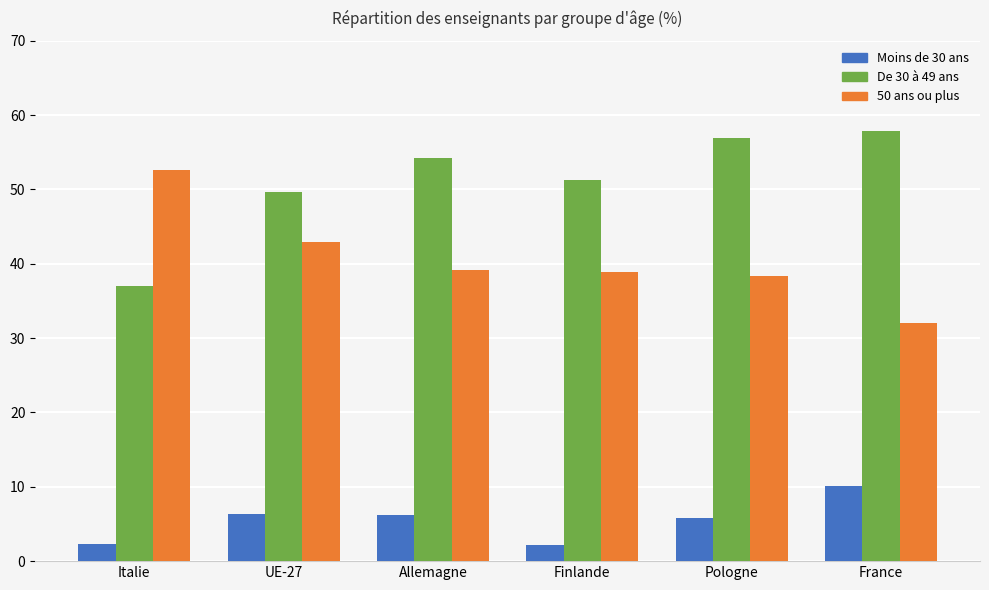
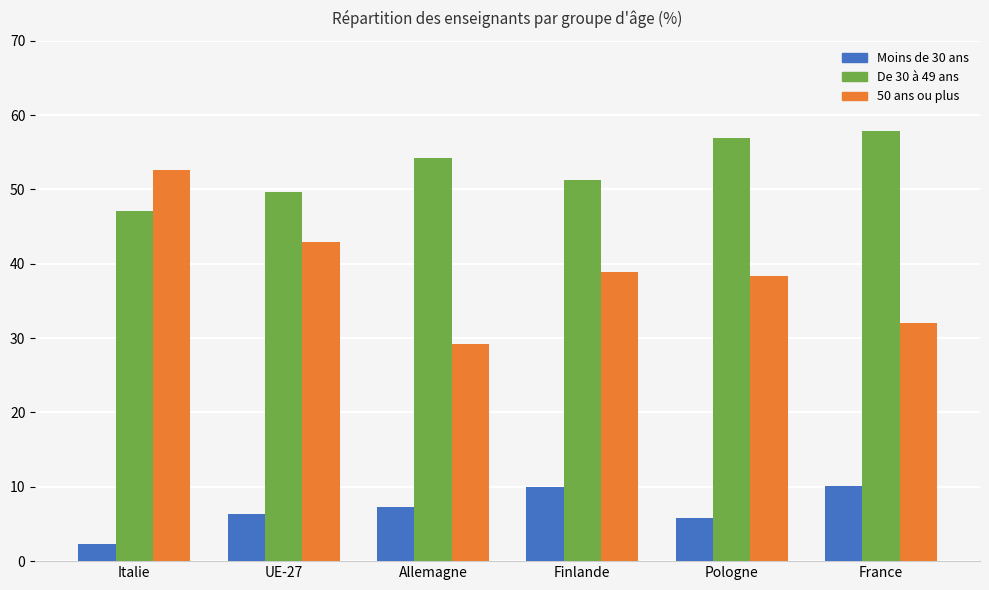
  {
    "Moins de 30 ans": {
      "Italie": 2,
      "UE-27": 6,
-     "Allemagne": 6,
-     "Finlande": 2,
+     "Allemagne": 7,
+     "Finlande": 10,
      "Pologne": 6,
      "France": 10
    },
    "De 30 à 49 ans": {
-     "Italie": 37,
+     "Italie": 47,
      "UE-27": 50,
      "Allemagne": 54,
      "Finlande": 51,
      "Pologne": 57,
      "France": 58
    },
    "50 ans ou plus": {
      "Italie": 53,
      "UE-27": 43,
-     "Allemagne": 39,
+     "Allemagne": 29,
      "Finlande": 39,
      "Pologne": 38,
      "France": 32
    }
  }
